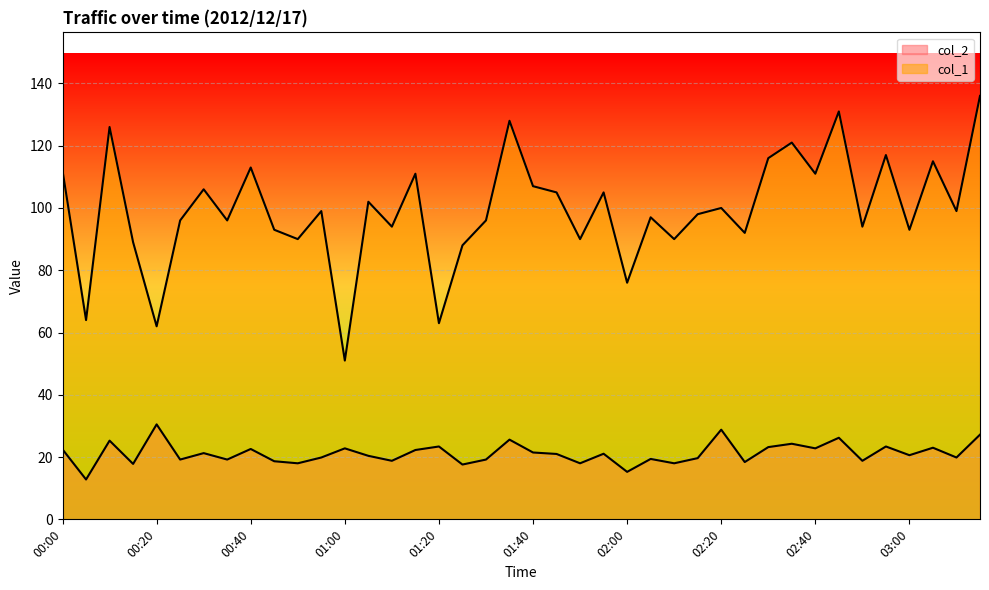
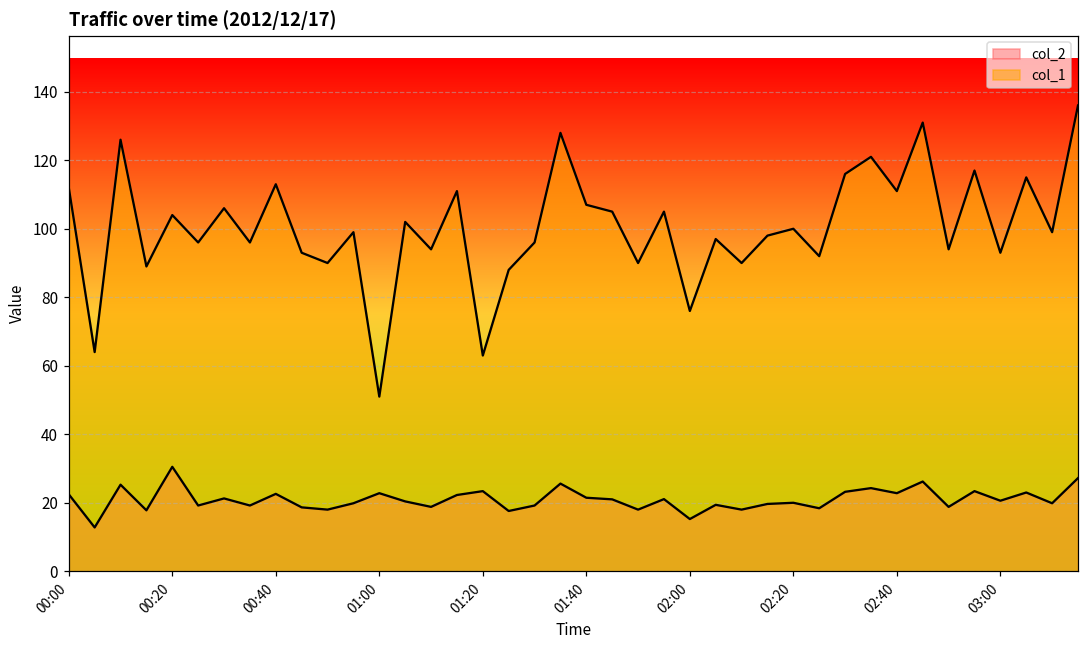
  {
    "col_2": {
      "00:00": 22,
      "00:20": 31,
      "00:40": 23,
      "01:00": 23,
      "01:20": 23,
      "01:40": 21,
      "02:00": 15,
-     "02:20": 29,
+     "02:20": 20,
      "02:40": 23,
      "03:00": 21
    },
    "col_1": {
      "00:00": 112,
-     "00:20": 62,
+     "00:20": 104,
      "00:40": 113,
      "01:00": 51,
      "01:20": 63,
      "01:40": 107,
      "02:00": 76,
      "02:20": 100,
      "02:40": 111,
      "03:00": 93
    }
  }
